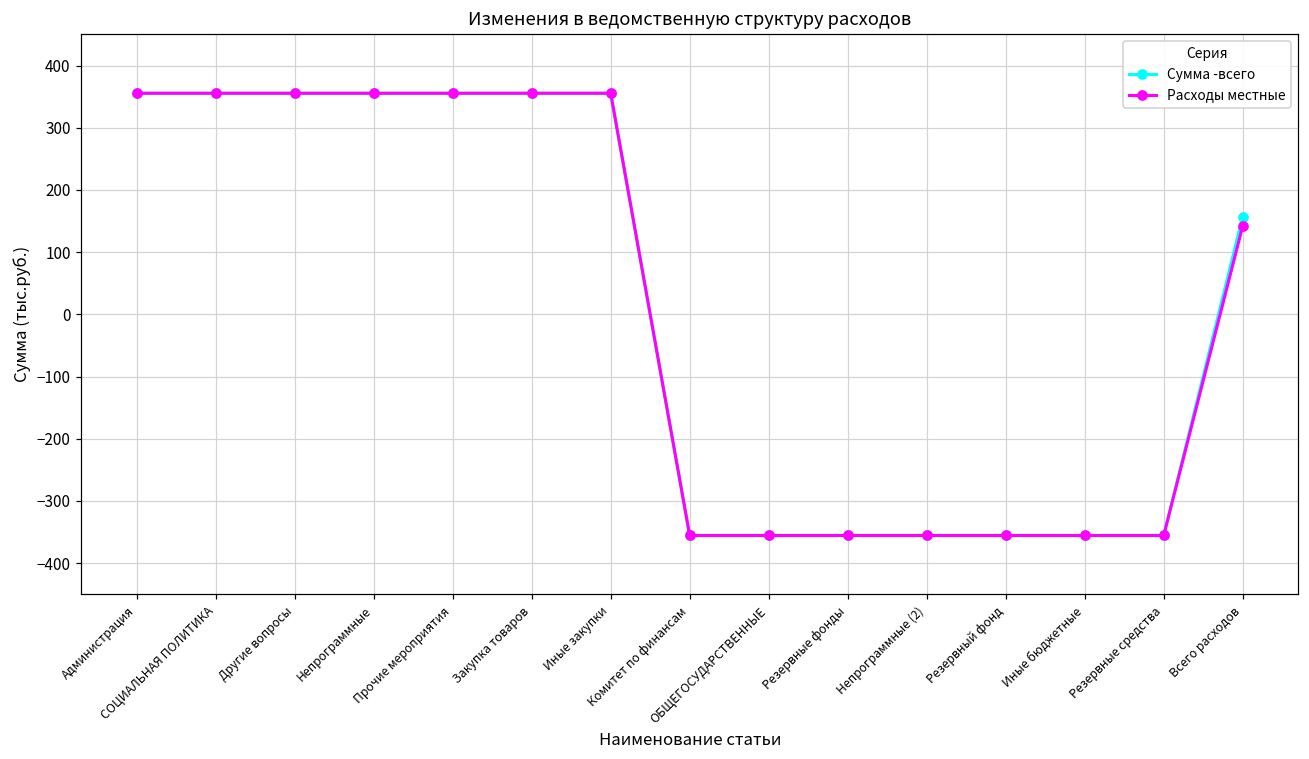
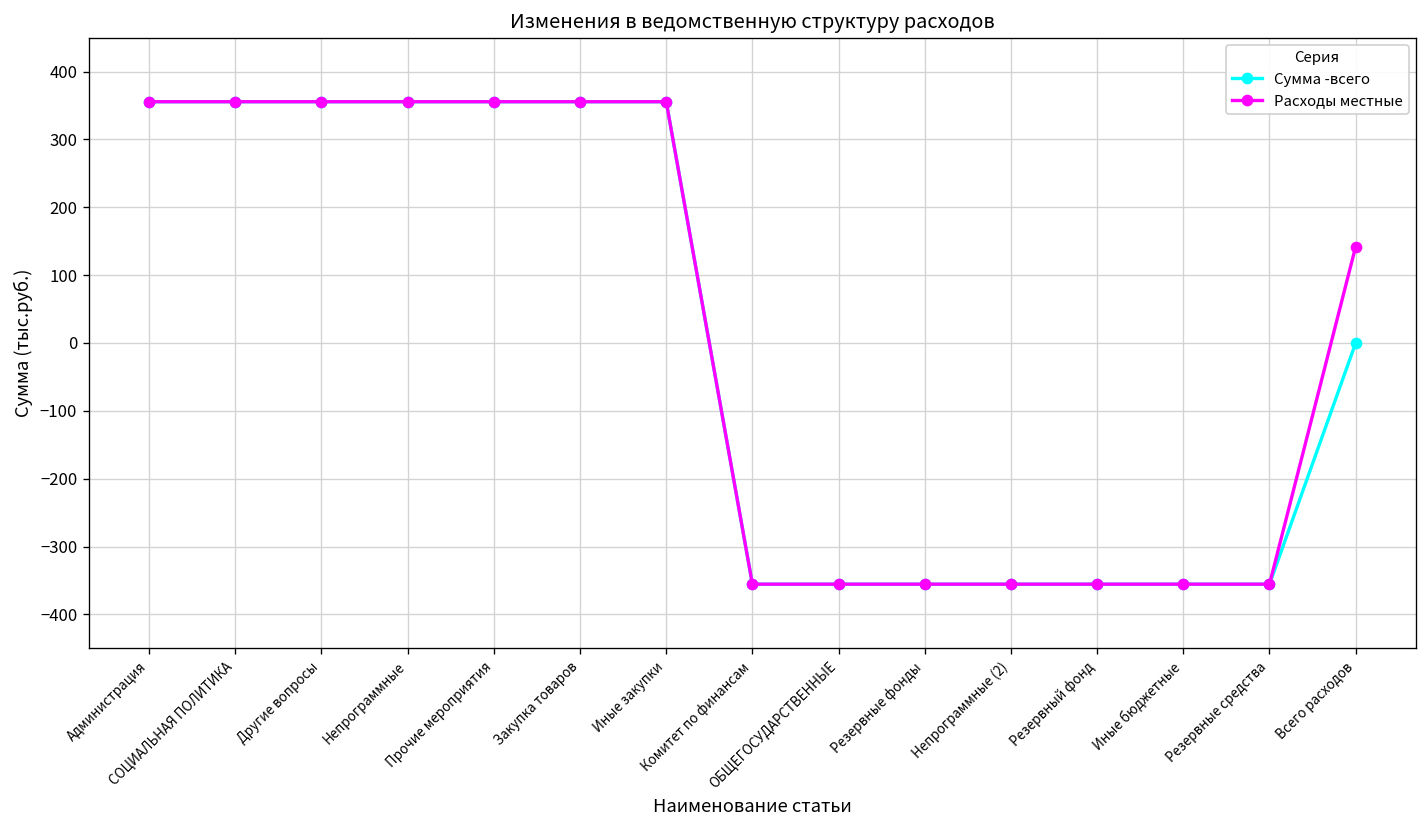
  {
    "Сумма -всего": {
-     "Всего расходов": 160
+     "Всего расходов": 0
    },
    "Расходы местные": {
      "Всего расходов": 140
    }
  }
